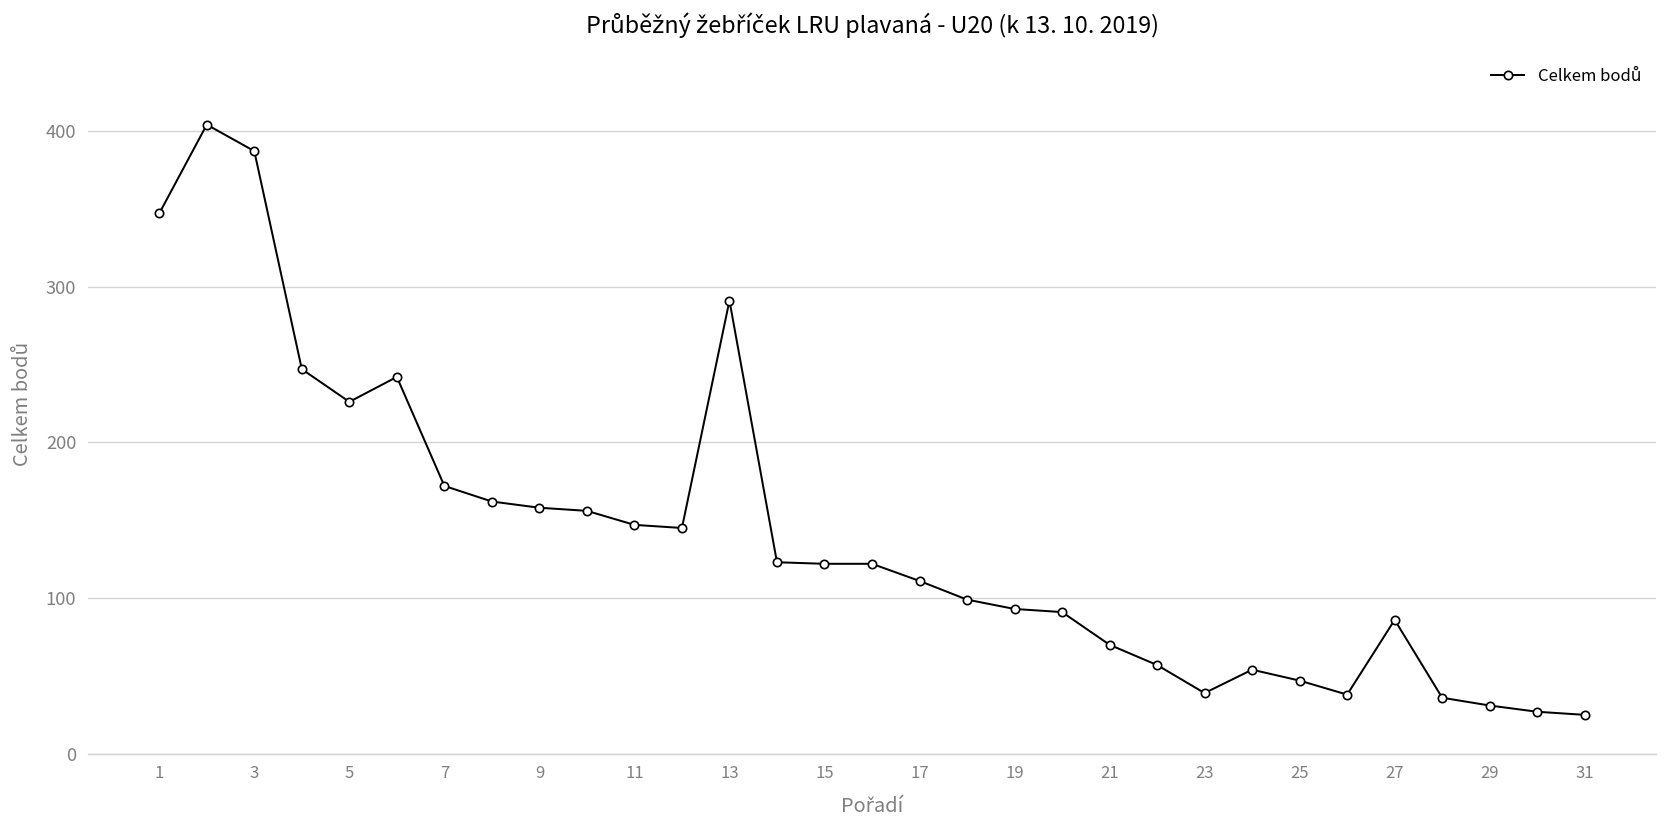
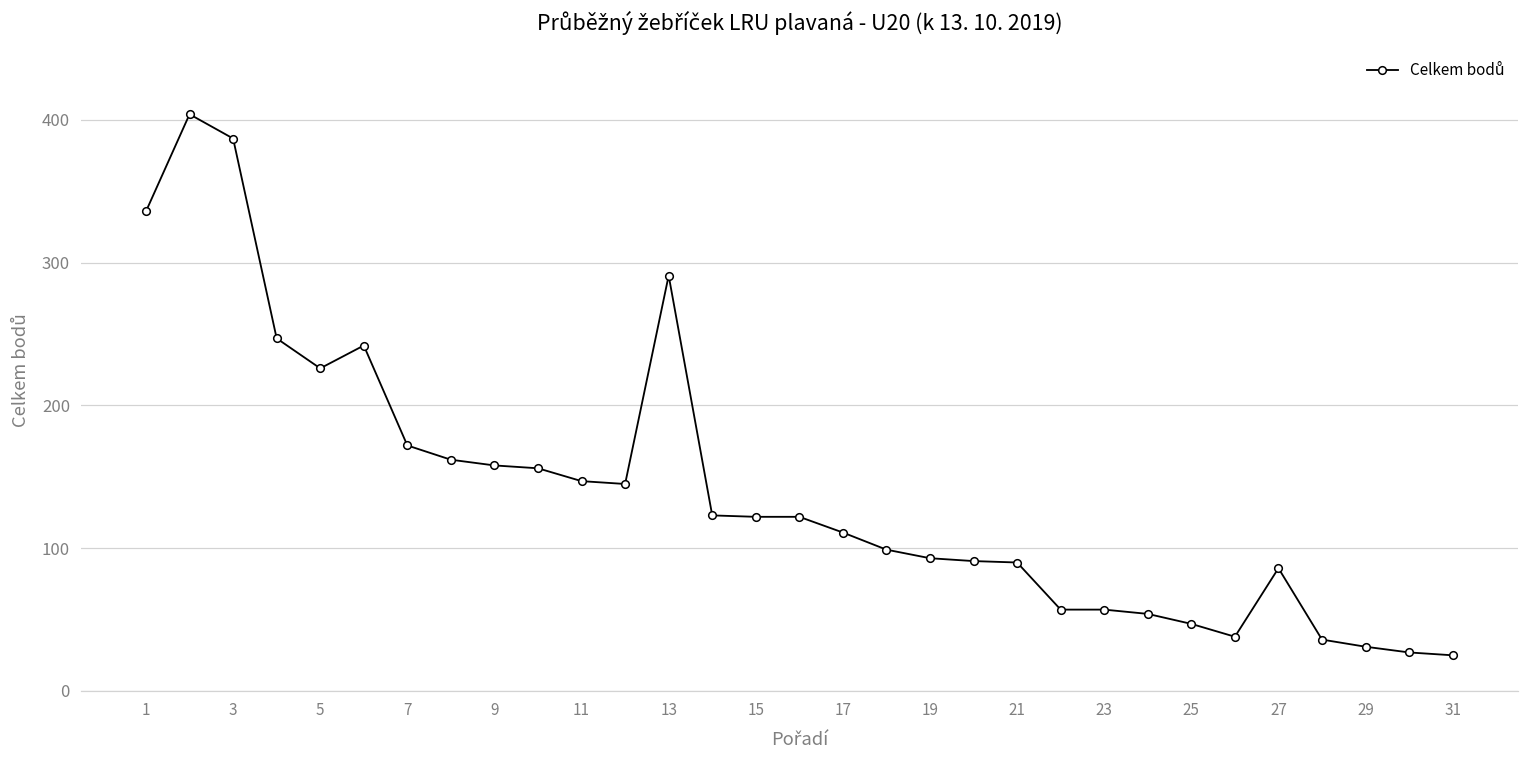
  {
-   "1": 347,
+   "1": 336,
    "3": 387,
    "5": 226,
    "7": 172,
    "9": 158,
    "11": 147,
    "13": 291,
    "15": 122,
    "17": 111,
    "19": 93,
-   "21": 70,
-   "23": 39,
+   "21": 90,
+   "23": 57,
    "25": 47,
    "27": 86,
    "29": 31,
    "31": 25
  }
